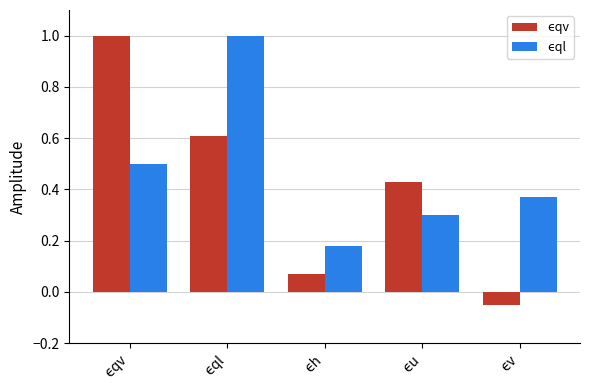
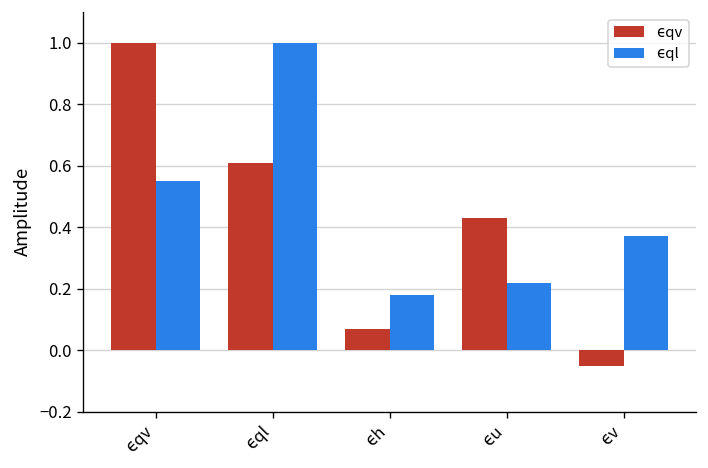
  {
    "ϵqv": {
      "ϵqv": 1.00,
      "ϵql": 0.61,
      "ϵh": 0.07,
      "ϵu": 0.43,
      "ϵv": -0.05
    },
    "ϵql": {
-     "ϵqv": 0.50,
+     "ϵqv": 0.55,
      "ϵql": 1.00,
      "ϵh": 0.18,
-     "ϵu": 0.30,
+     "ϵu": 0.22,
      "ϵv": 0.37
    }
  }
